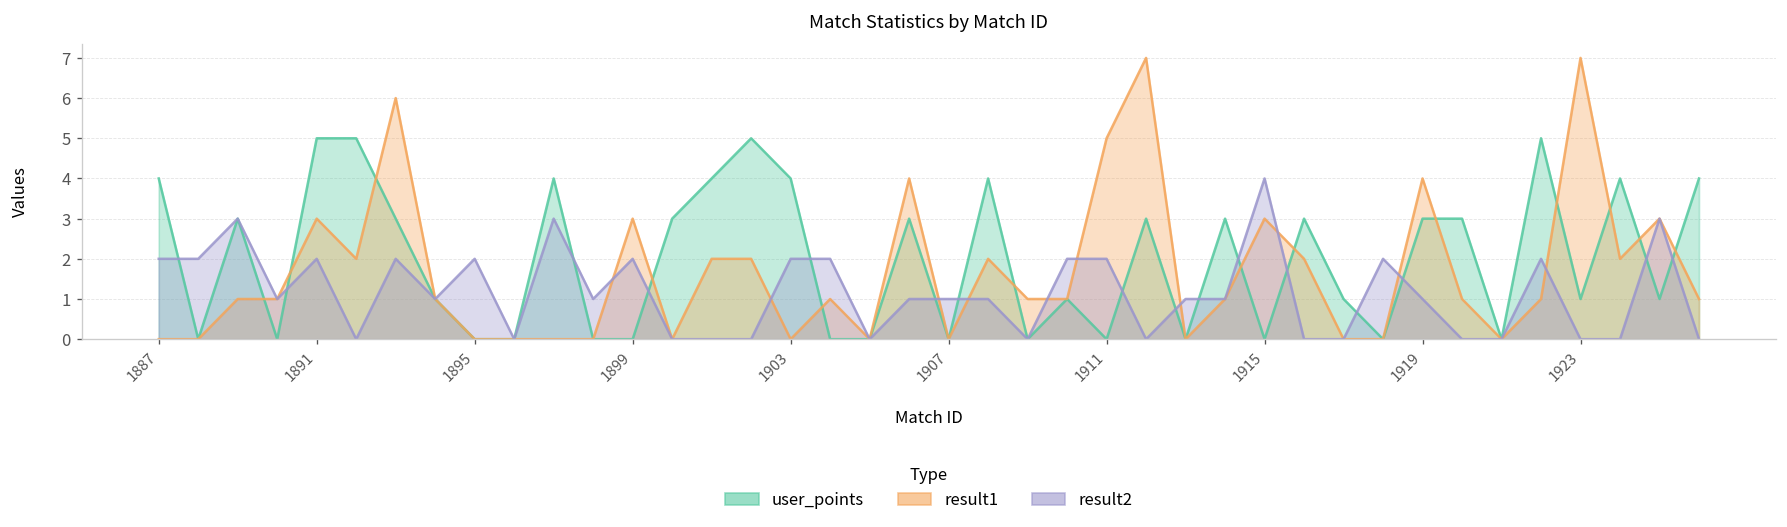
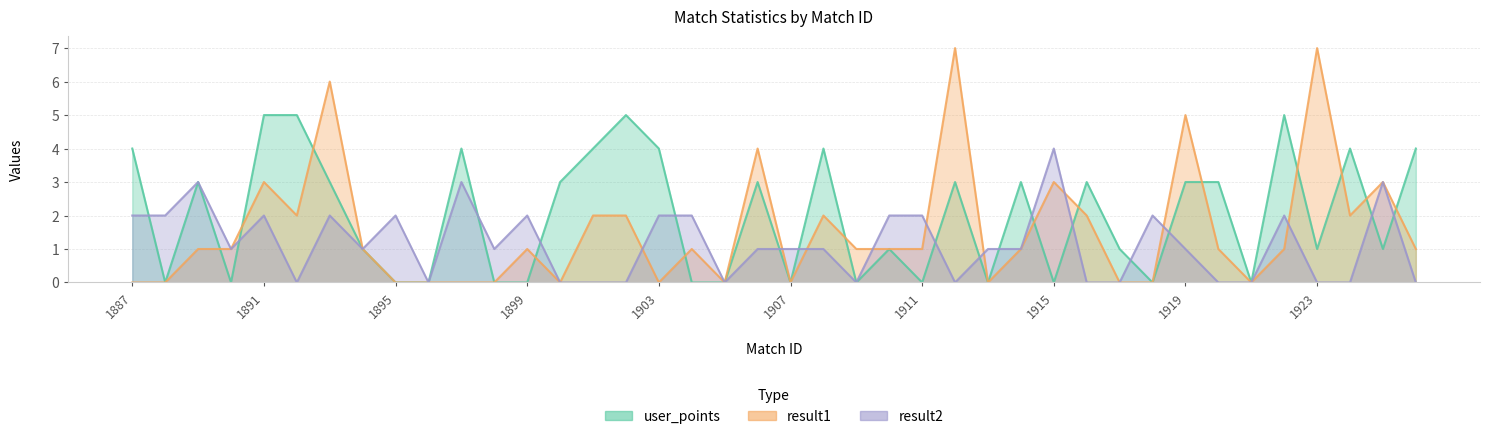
  {
    "result1": {
      "1887": 0,
      "1891": 3,
-     "1899": 3,
+     "1899": 1,
      "1903": 0,
-     "1911": 5,
+     "1911": 1,
      "1915": 3,
-     "1919": 4,
+     "1919": 5,
      "1923": 7
    }
  }
